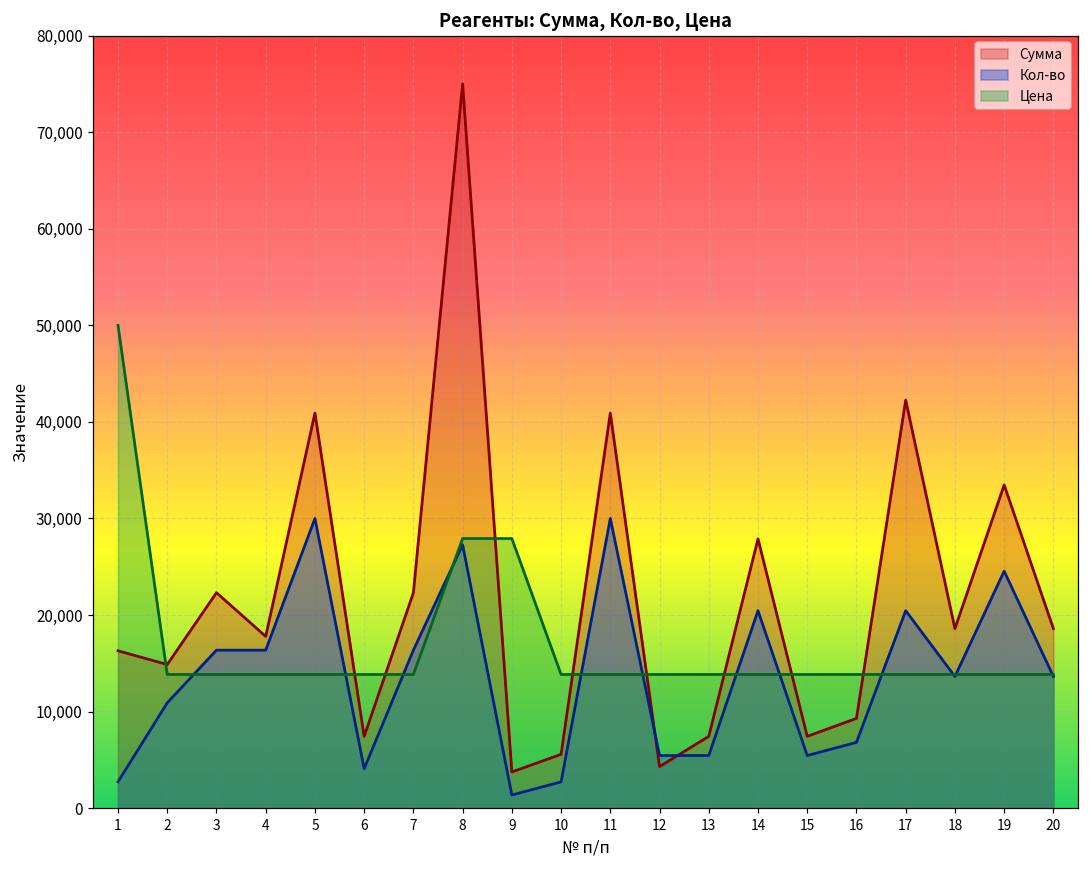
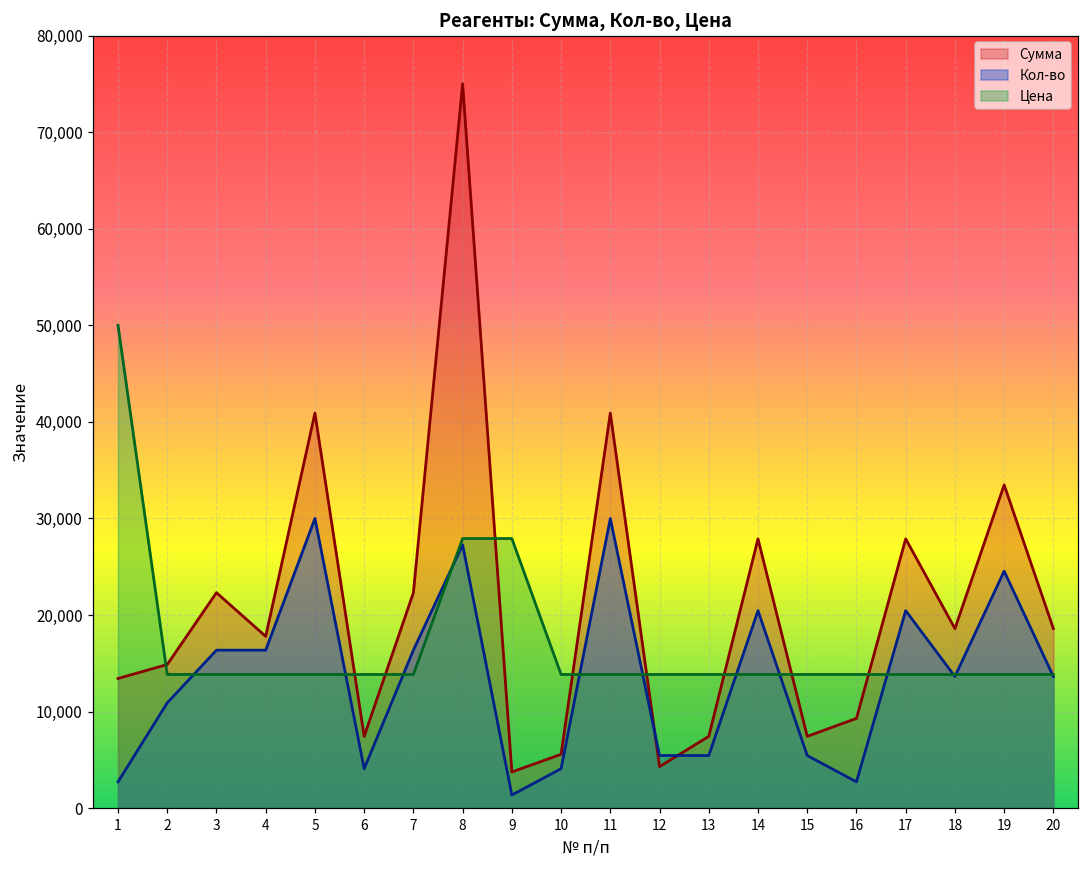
  {
    "Сумма": {
-     "1": "16,000",
+     "1": "13,000",
      "2": "15,000",
      "3": "22,000",
      "4": "18,000",
      "5": "41,000",
      "6": "7,000",
      "7": "22,000",
      "8": "75,000",
      "9": "4,000",
      "10": "6,000",
      "11": "41,000",
      "12": "4,000",
      "13": "7,000",
      "14": "28,000",
      "15": "7,000",
      "16": "9,000",
-     "17": "42,000",
+     "17": "28,000",
      "18": "19,000",
      "19": "33,000",
      "20": "19,000"
    },
    "Кол-во": {
      "1": "3,000",
      "2": "11,000",
      "3": "16,000",
      "4": "16,000",
      "5": "30,000",
      "6": "4,000",
      "7": "16,000",
      "8": "27,000",
      "9": "1,000",
-     "10": "3,000",
+     "10": "4,000",
      "11": "30,000",
      "12": "5,000",
      "13": "5,000",
      "14": "20,000",
      "15": "5,000",
-     "16": "7,000",
+     "16": "3,000",
      "17": "20,000",
      "19": "25,000"
    },
    "Цена": {
      "1": "50,000",
      "2": "14,000",
      "3": "14,000",
      "4": "14,000",
      "5": "14,000",
      "6": "14,000",
      "7": "14,000",
      "8": "28,000",
      "9": "28,000",
      "10": "14,000",
      "11": "14,000",
      "12": "14,000",
      "13": "14,000",
      "14": "14,000",
      "15": "14,000",
      "16": "14,000",
      "17": "14,000",
      "19": "14,000"
    }
  }
